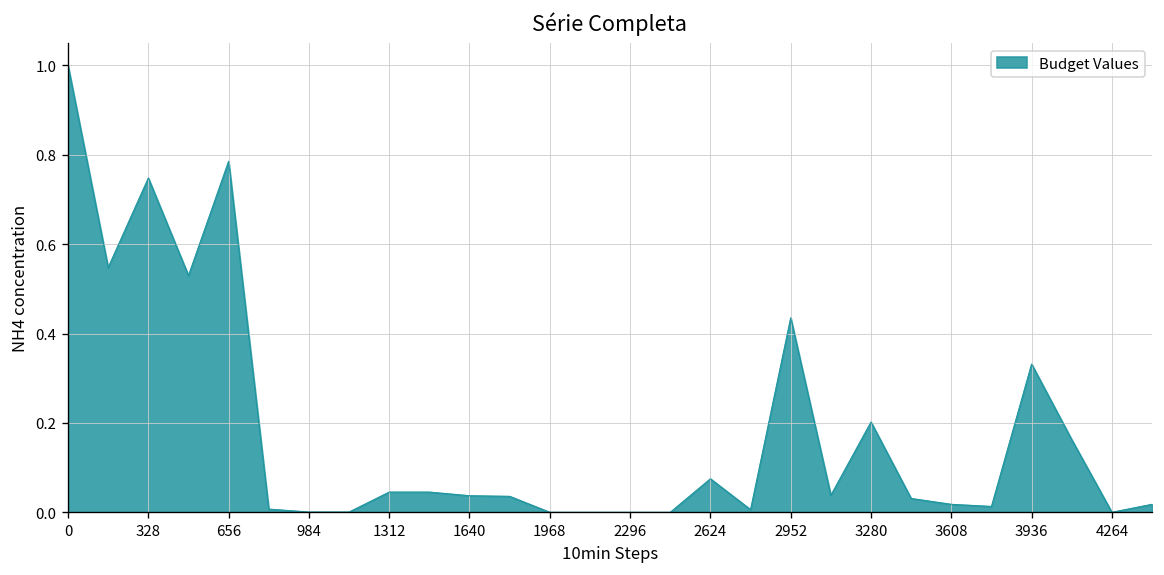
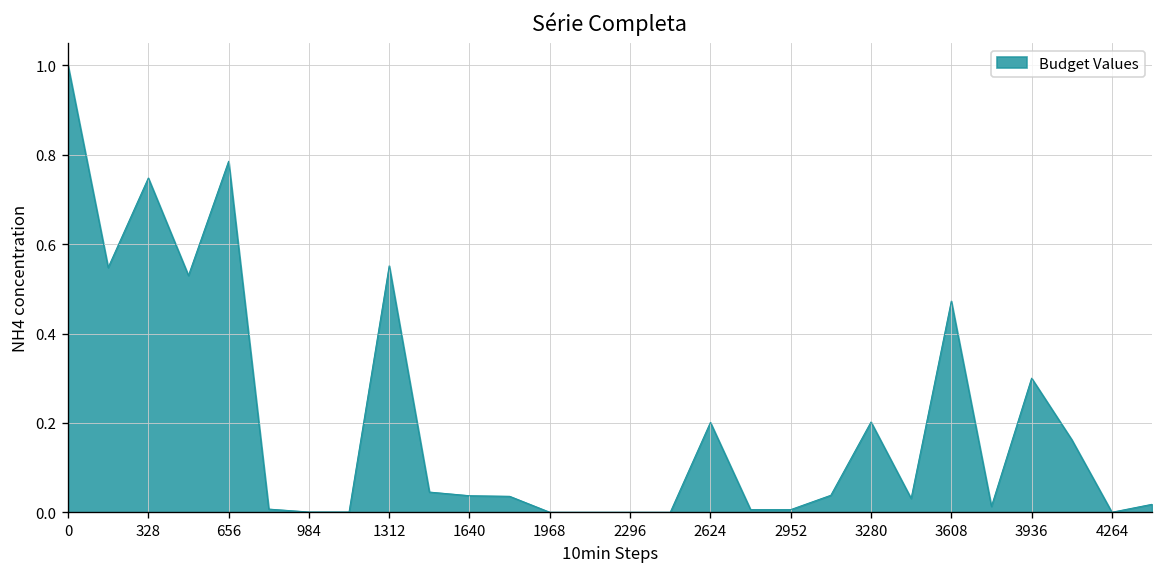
  {
    "0": 1.00,
    "328": 0.75,
    "656": 0.79,
    "984": 0.00,
-   "1312": 0.05,
+   "1312": 0.55,
    "1640": 0.04,
    "1968": 0.00,
    "2296": 0.00,
-   "2624": 0.08,
-   "2952": 0.44,
+   "2624": 0.20,
+   "2952": 0.01,
    "3280": 0.20,
-   "3608": 0.02,
-   "3936": 0.33,
+   "3608": 0.47,
+   "3936": 0.30,
    "4264": 0.00
  }
